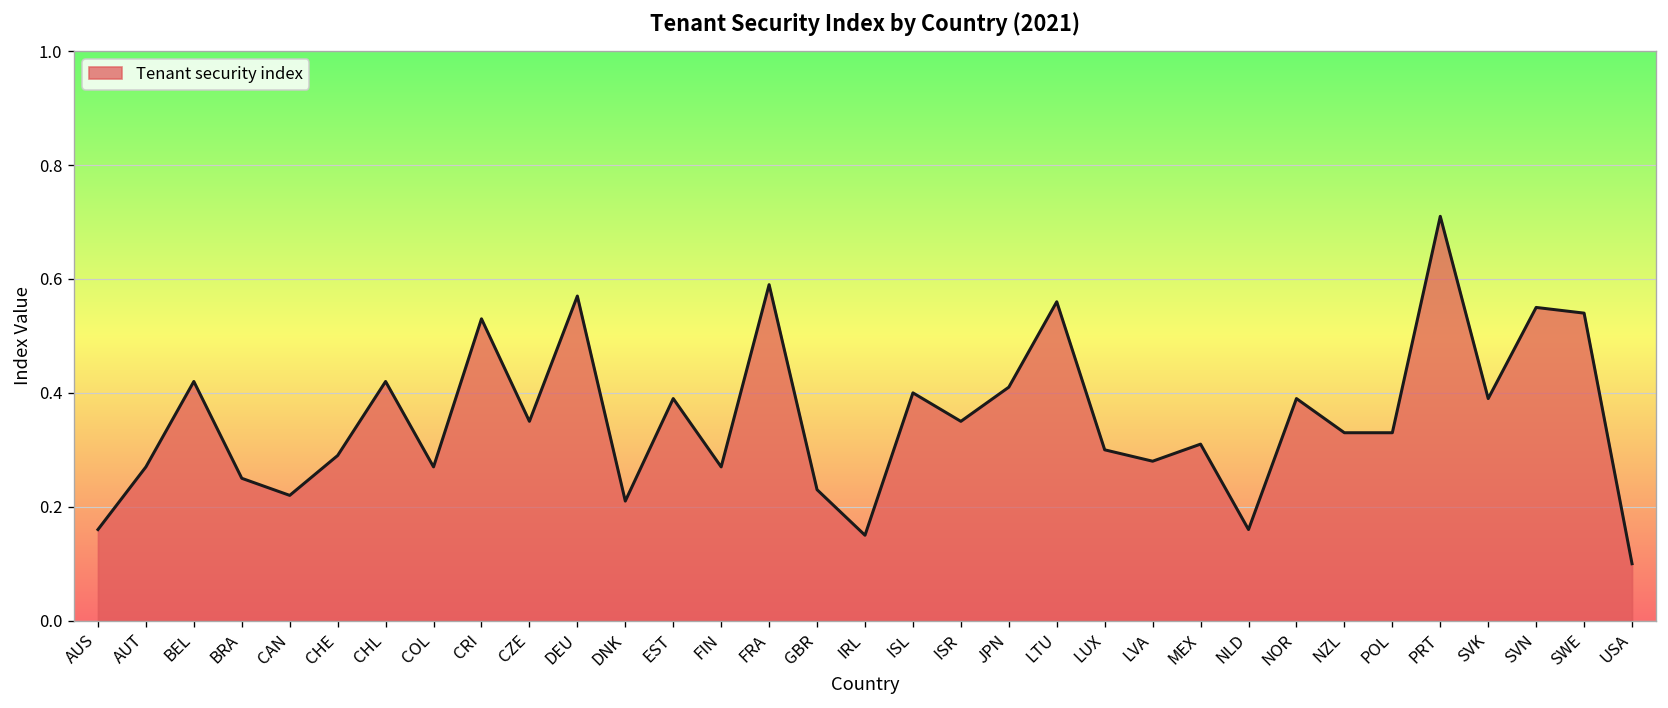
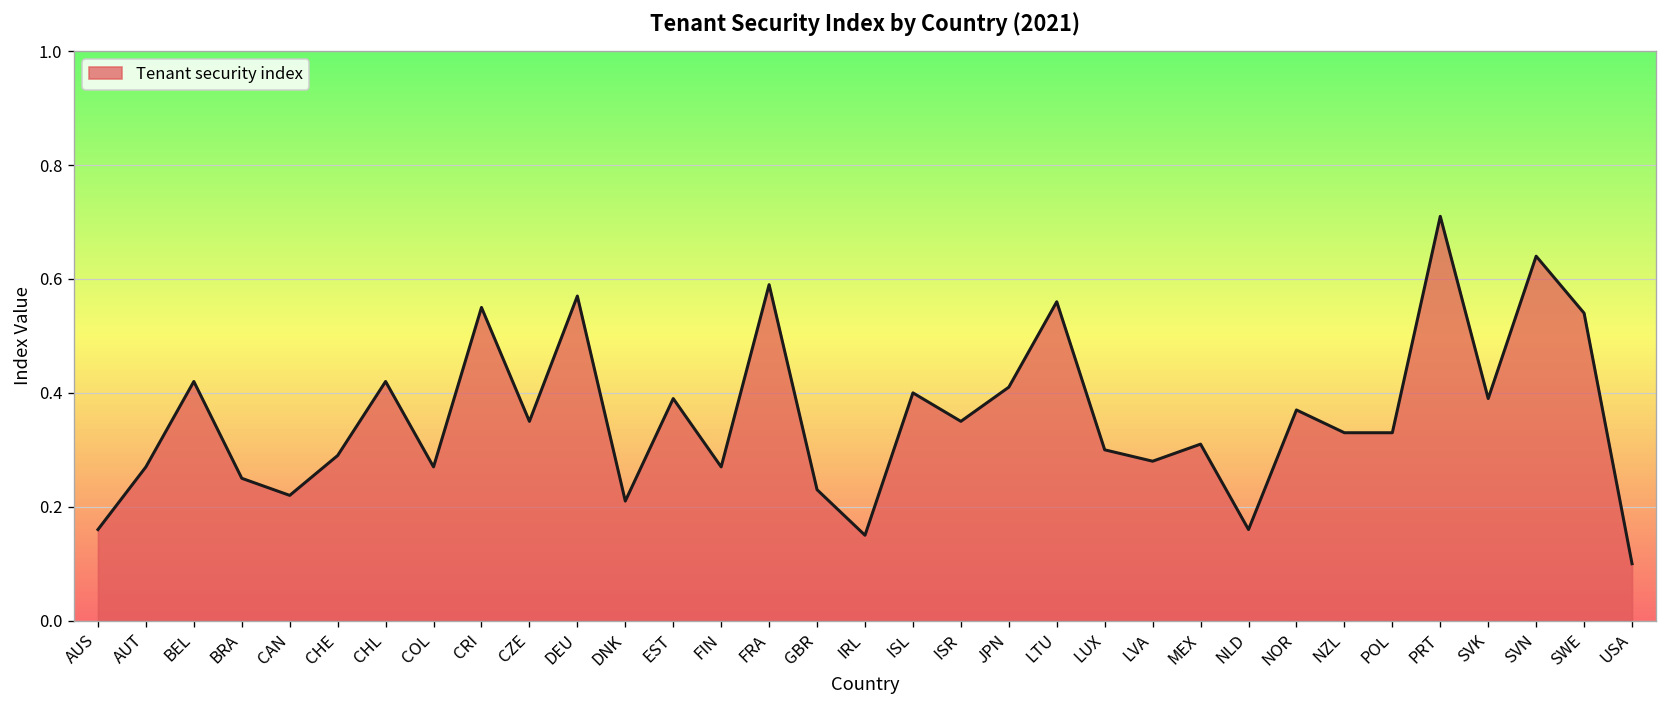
  {
    "AUS": 0.16,
    "AUT": 0.27,
    "BEL": 0.42,
    "BRA": 0.25,
    "CAN": 0.22,
    "CHE": 0.29,
    "CHL": 0.42,
    "COL": 0.27,
-   "CRI": 0.53,
+   "CRI": 0.55,
    "CZE": 0.35,
    "DEU": 0.57,
    "DNK": 0.21,
    "EST": 0.39,
    "FIN": 0.27,
    "FRA": 0.59,
    "GBR": 0.23,
    "IRL": 0.15,
    "ISL": 0.40,
    "ISR": 0.35,
    "JPN": 0.41,
    "LTU": 0.56,
    "LUX": 0.30,
    "LVA": 0.28,
    "MEX": 0.31,
    "NLD": 0.16,
-   "NOR": 0.39,
+   "NOR": 0.37,
    "NZL": 0.33,
    "POL": 0.33,
    "PRT": 0.71,
    "SVK": 0.39,
-   "SVN": 0.55,
+   "SVN": 0.64,
    "SWE": 0.54,
    "USA": 0.10
  }
